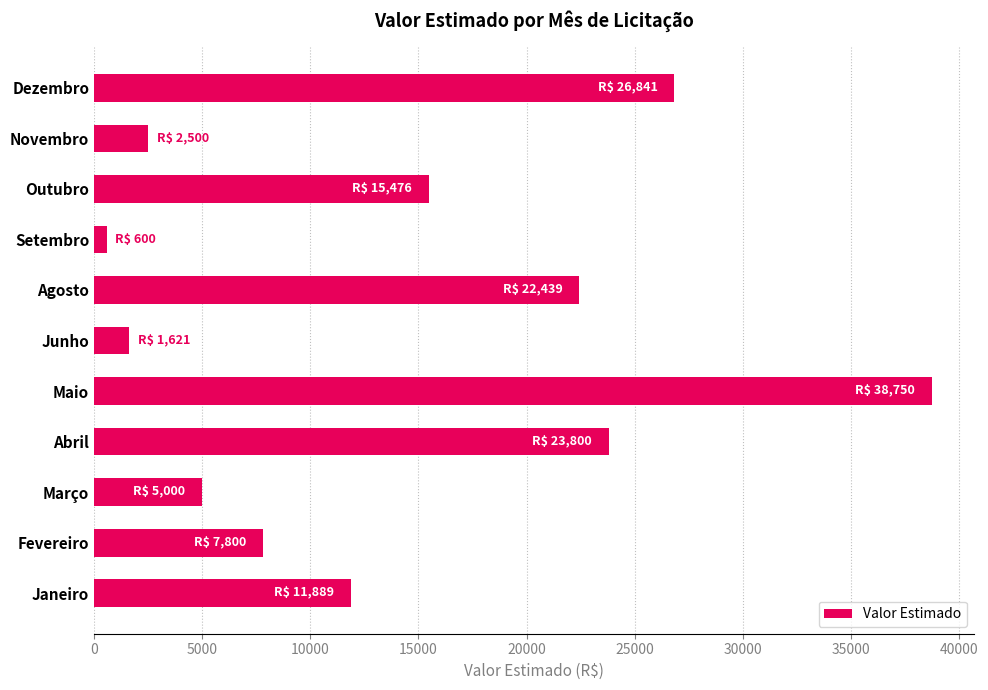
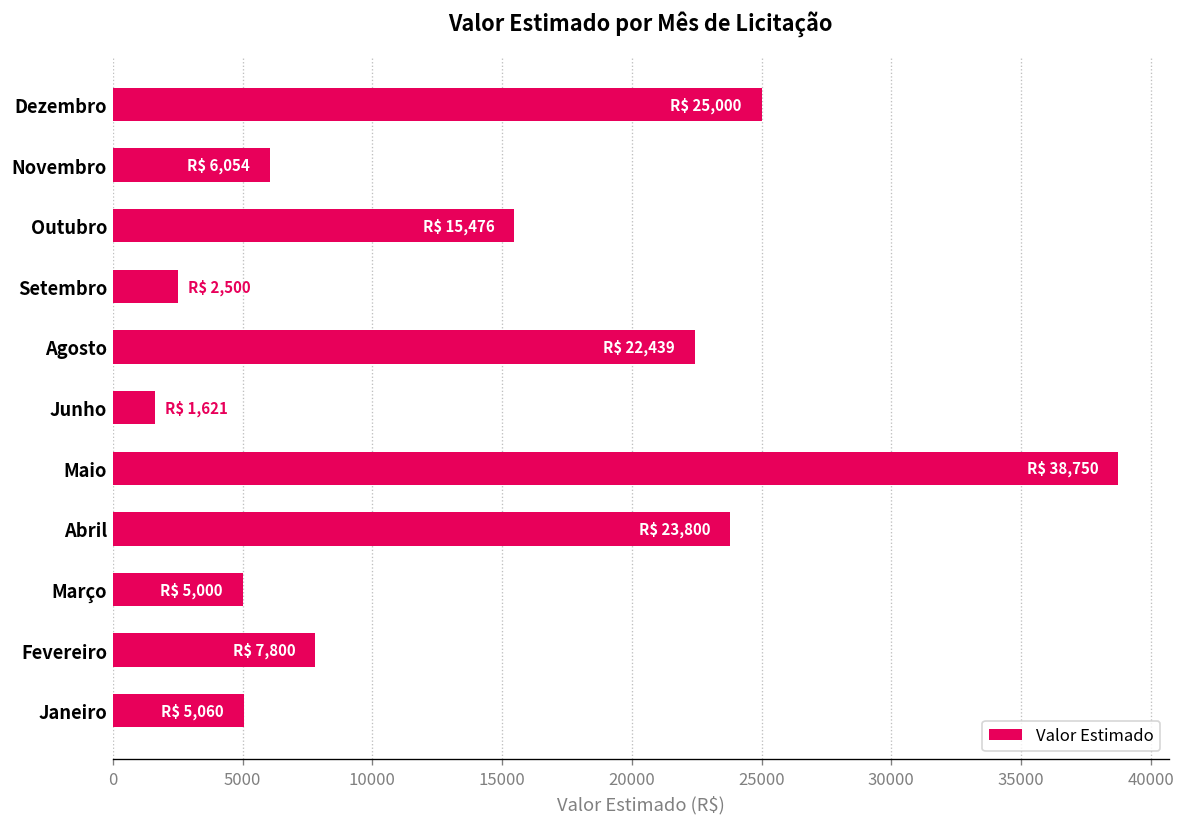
  {
-   "Dezembro": "26,841",
-   "Novembro": "2,500",
+   "Dezembro": "25,000",
+   "Novembro": "6,054",
    "Outubro": "15,476",
-   "Setembro": "600",
+   "Setembro": "2,500",
    "Agosto": "22,439",
    "Junho": "1,621",
    "Maio": "38,750",
    "Abril": "23,800",
    "Março": "5,000",
    "Fevereiro": "7,800",
-   "Janeiro": "11,889"
+   "Janeiro": "5,060"
  }
